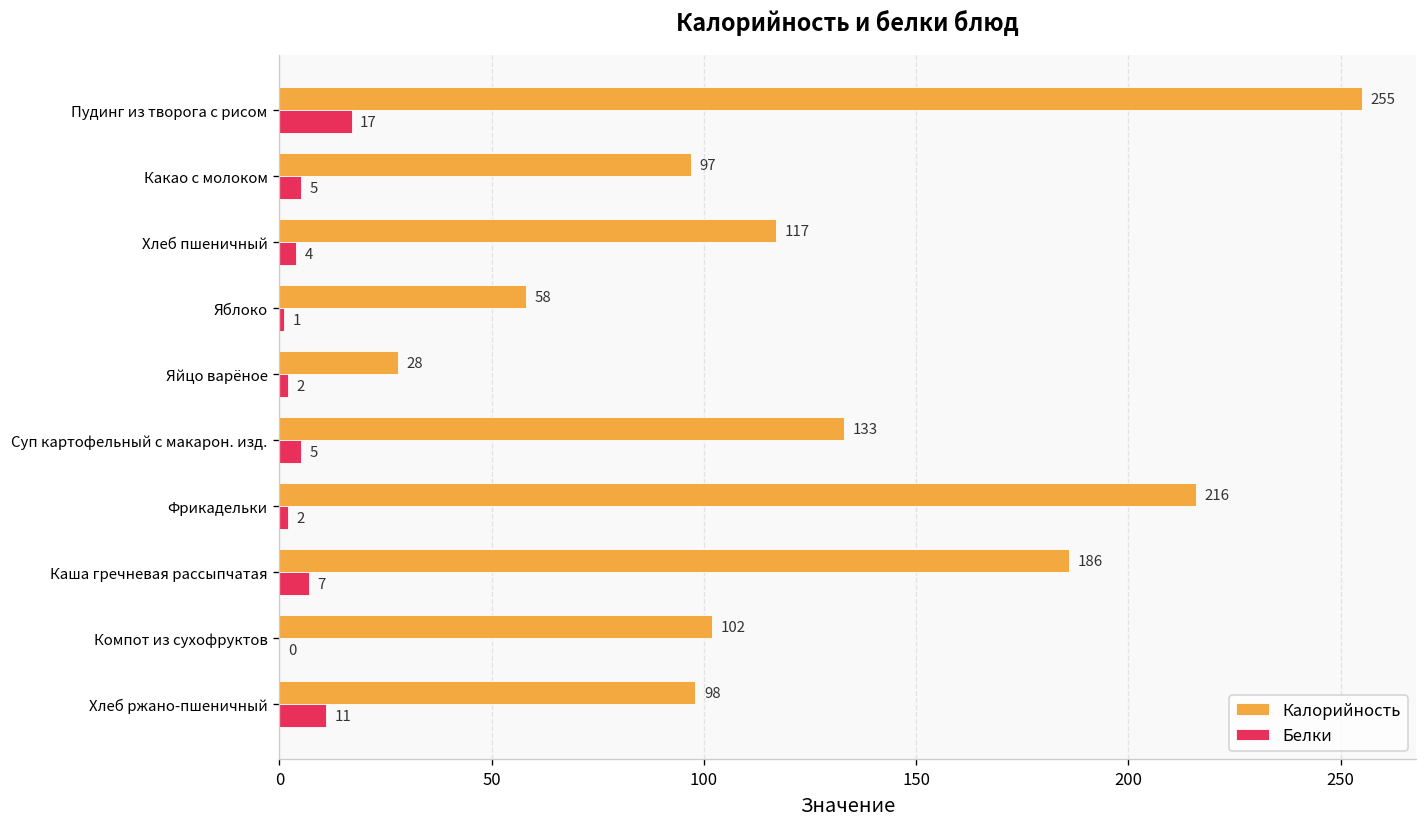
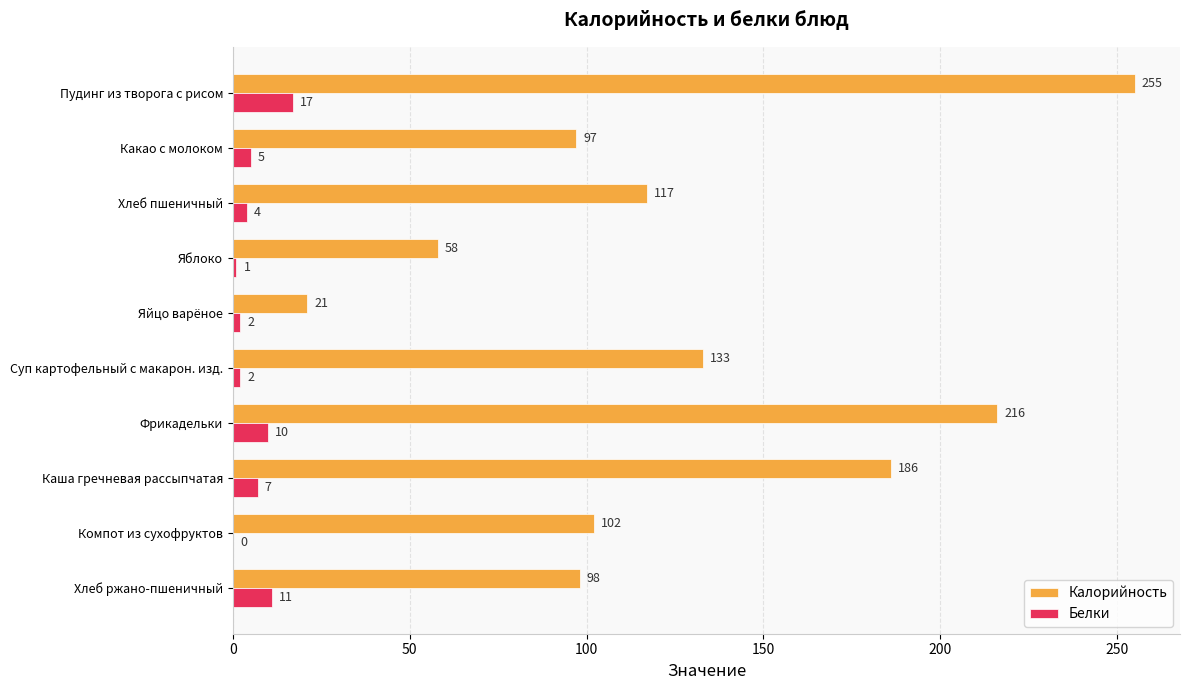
  {
    "Калорийность": {
      "Пудинг из творога с рисом": 255,
      "Какао с молоком": 97,
      "Хлеб пшеничный": 117,
      "Яблоко": 58,
-     "Яйцо варёное": 28,
+     "Яйцо варёное": 21,
      "Суп картофельный с макарон. изд.": 133,
      "Фрикадельки": 216,
      "Каша гречневая рассыпчатая": 186,
      "Компот из сухофруктов": 102,
      "Хлеб ржано-пшеничный": 98
    },
    "Белки": {
      "Пудинг из творога с рисом": 17,
      "Какао с молоком": 5,
      "Хлеб пшеничный": 4,
      "Яблоко": 1,
      "Яйцо варёное": 2,
-     "Суп картофельный с макарон. изд.": 5,
-     "Фрикадельки": 2,
+     "Суп картофельный с макарон. изд.": 2,
+     "Фрикадельки": 10,
      "Каша гречневая рассыпчатая": 7,
      "Компот из сухофруктов": 0,
      "Хлеб ржано-пшеничный": 11
    }
  }
